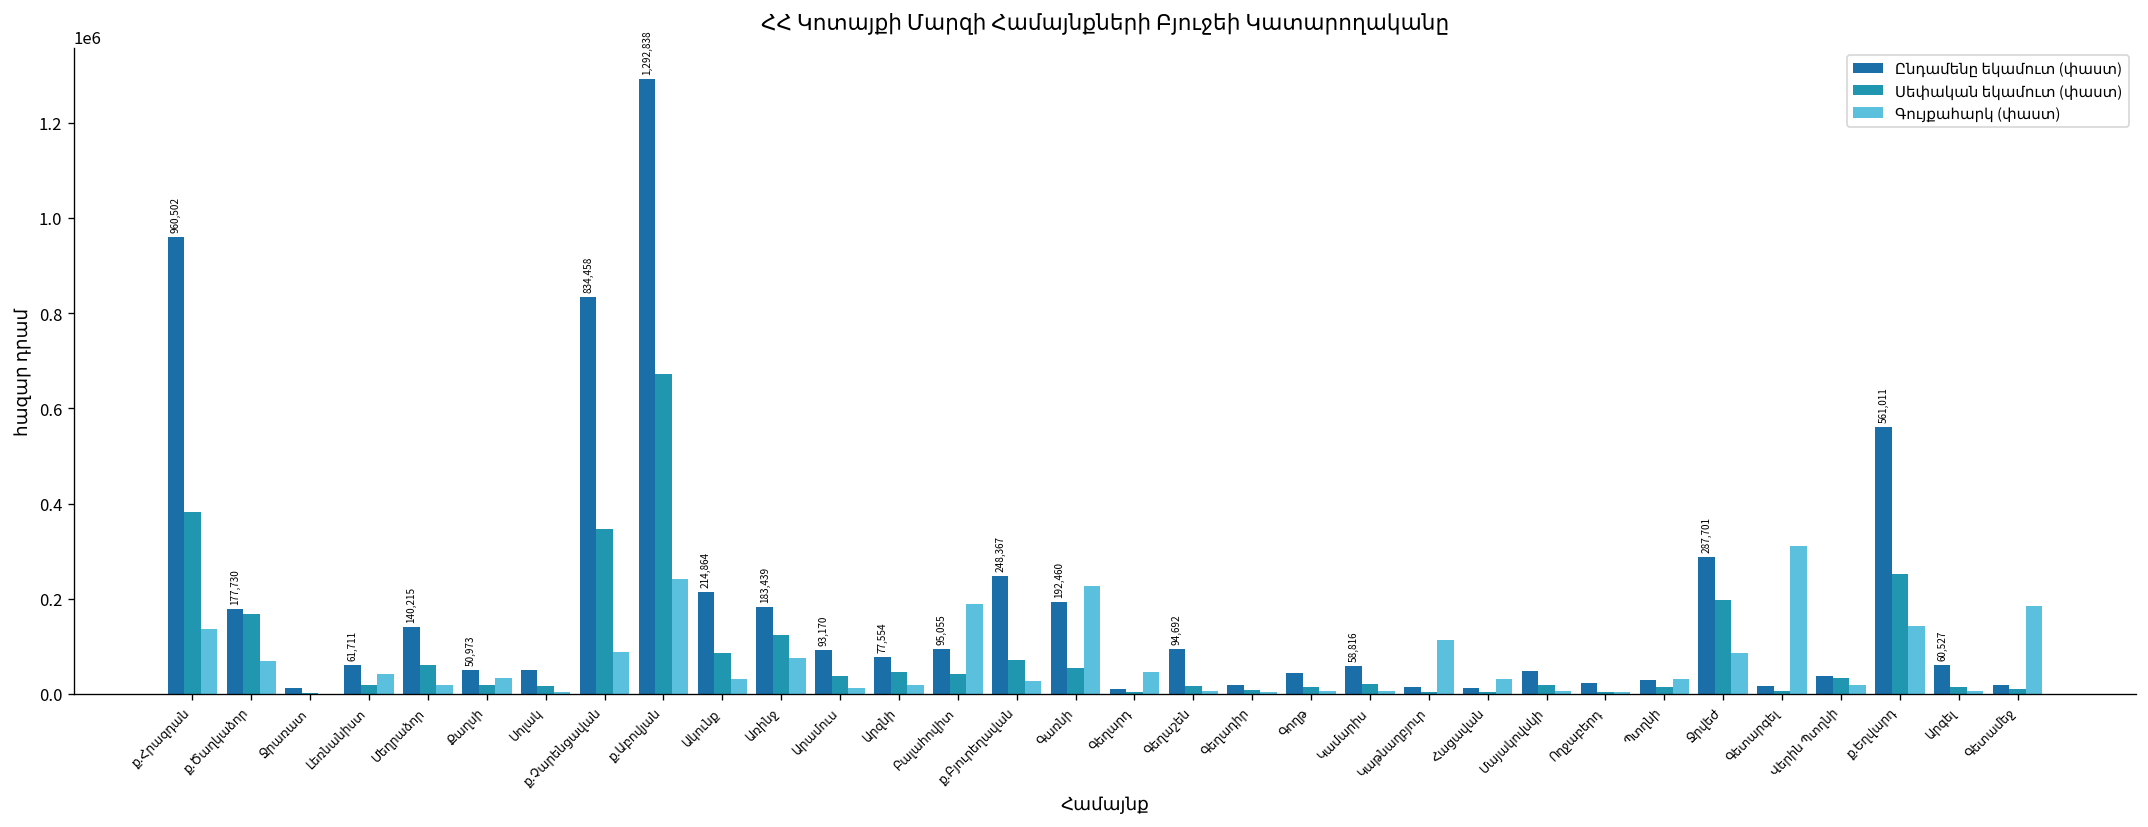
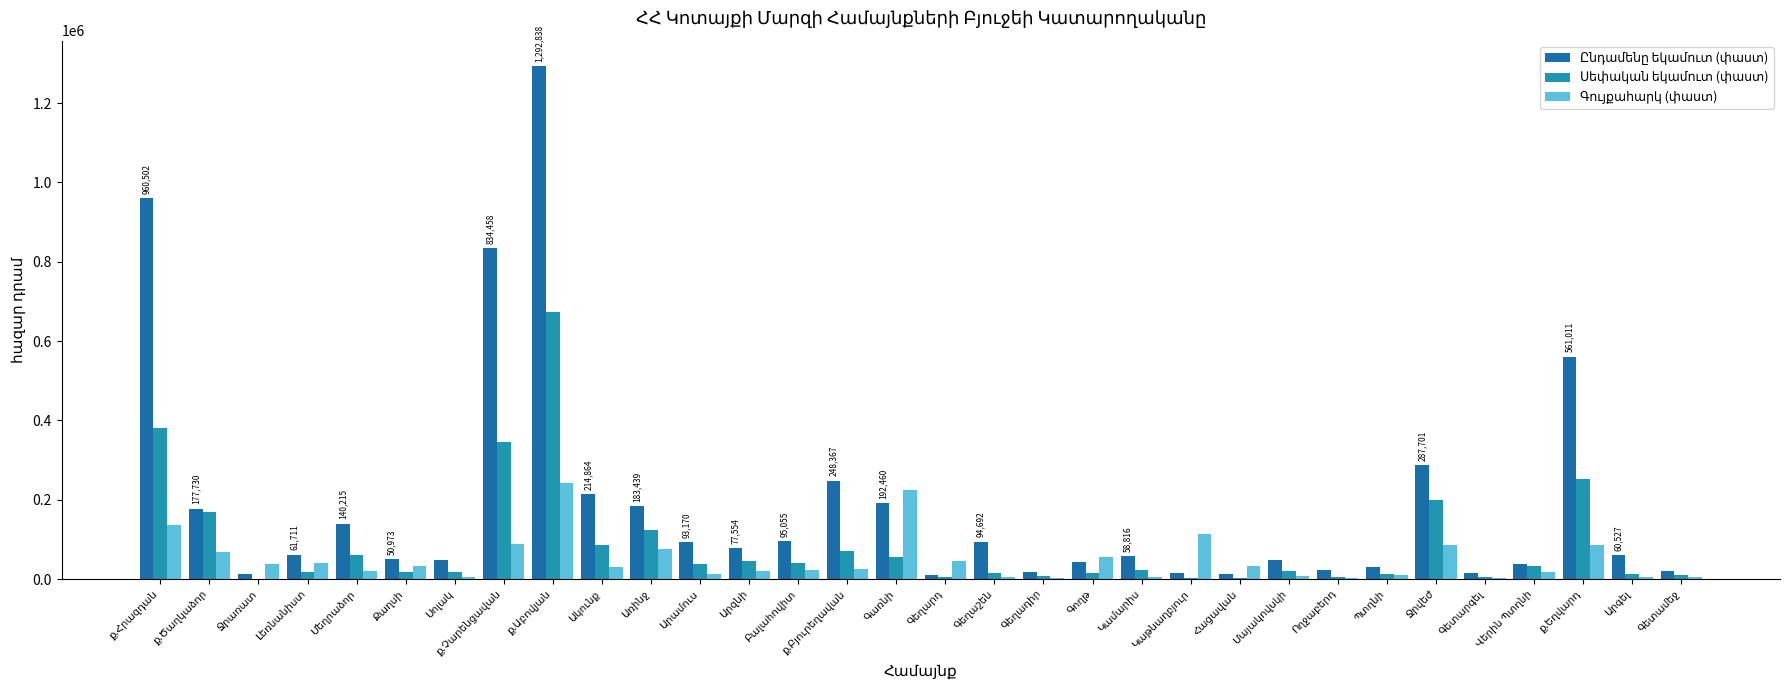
  {
    "Գույքահարկ (փաստ)": {
      "ք.Հրազդան": 140000,
      "ք.Ծաղկաձոր": 70000,
-     "Ջրառատ": 0,
+     "Ջրառատ": 40000,
      "Լեռնանիստ": 40000,
      "Մեղրաձոր": 20000,
      "Քաղսի": 30000,
      "ք.Չարենցավան": 90000,
      "ք.Աբովյան": 240000,
      "Ակունք": 30000,
      "Առինջ": 80000,
      "Արամուս": 10000,
      "Արզնի": 20000,
-     "Բալահովիտ": 190000,
+     "Բալահովիտ": 20000,
      "ք.Բյուրեղավան": 30000,
      "Գառնի": 230000,
      "Գեղարդ": 50000,
-     "Գողթ": 10000,
+     "Գողթ": 60000,
      "Կաթնաղբյուր": 110000,
      "Հացավան": 30000,
      "Մայակովսկի": 10000,
-     "Պտղնի": 30000,
+     "Պտղնի": 10000,
      "Ջրվեժ": 90000,
-     "Գետարգել": 310000,
+     "Գետարգել": 0,
      "Վերին Պտղնի": 20000,
-     "ք.Եղվարդ": 140000,
-     "Գետամեջ": 180000
+     "ք.Եղվարդ": 90000,
+     "Գետամեջ": 10000
    }
  }
